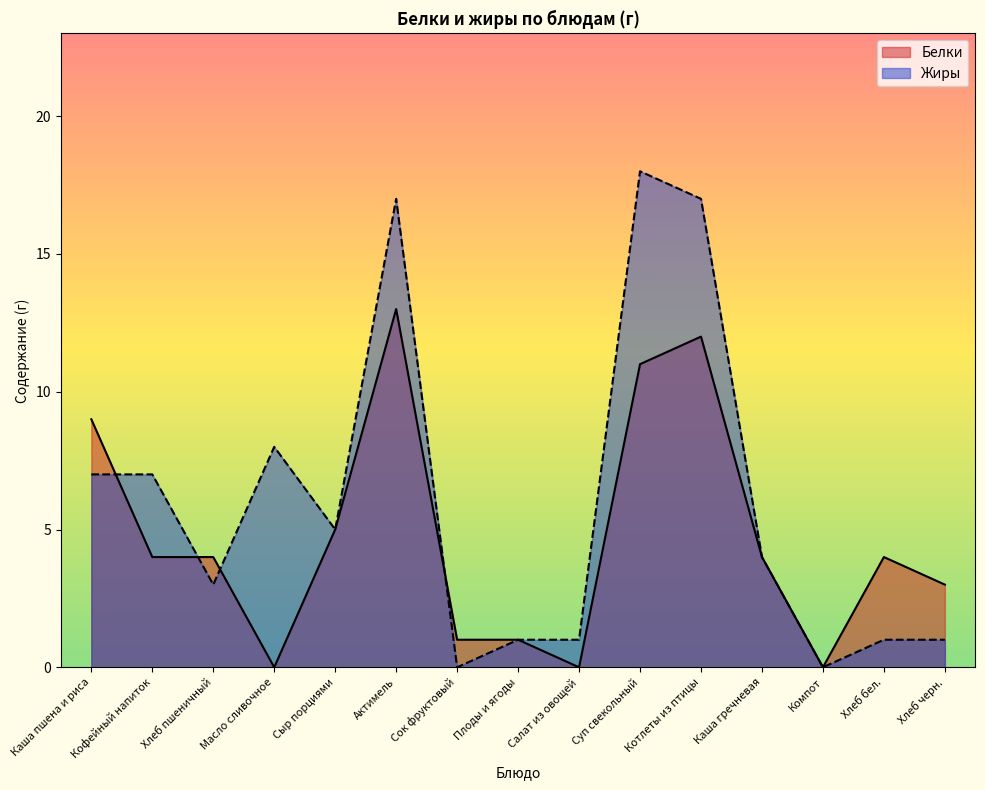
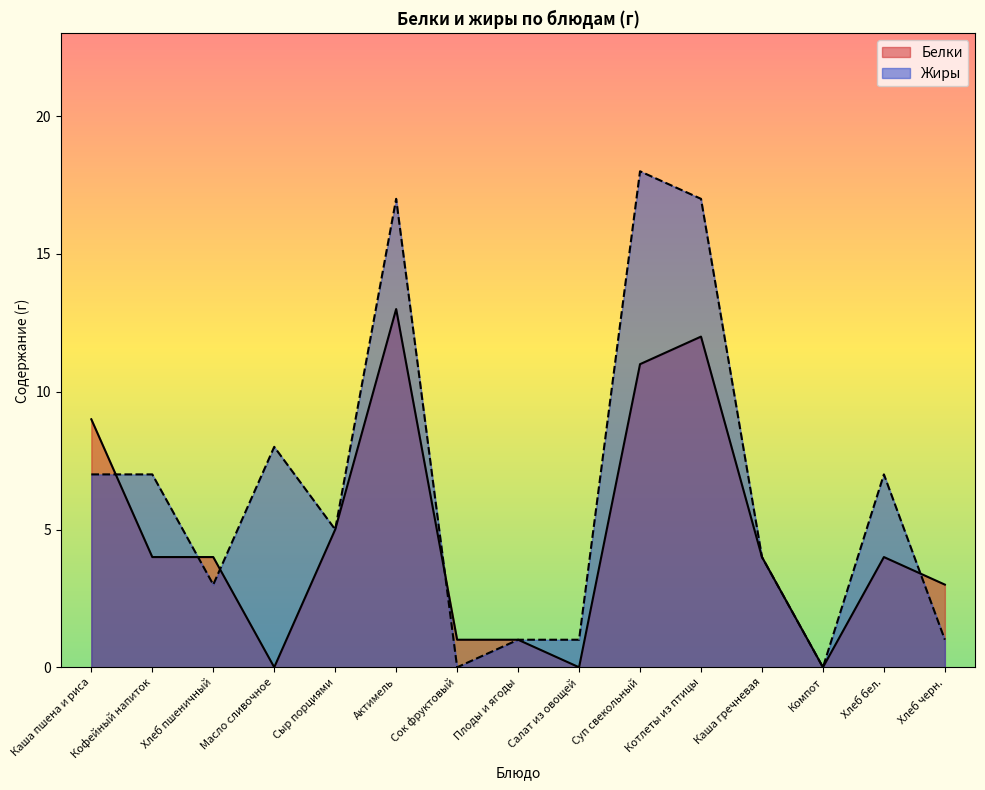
  {
    "Белки": {
      "Каша пшена и риса": 9,
      "Кофейный напиток": 4,
      "Хлеб пшеничный": 4,
      "Масло сливочное": 0,
      "Актимель": 13,
      "Сок фруктовый": 1,
      "Салат из овощей": 0,
      "Суп свекольный": 11,
      "Котлеты из птицы": 12,
      "Хлеб бел.": 4,
      "Хлеб черн.": 3
    },
    "Жиры": {
      "Каша пшена и риса": 7,
      "Кофейный напиток": 7,
      "Хлеб пшеничный": 3,
      "Масло сливочное": 8,
      "Актимель": 17,
      "Сок фруктовый": 0,
      "Салат из овощей": 1,
      "Суп свекольный": 18,
      "Котлеты из птицы": 17,
-     "Хлеб бел.": 1,
+     "Хлеб бел.": 7,
      "Хлеб черн.": 1
    }
  }
